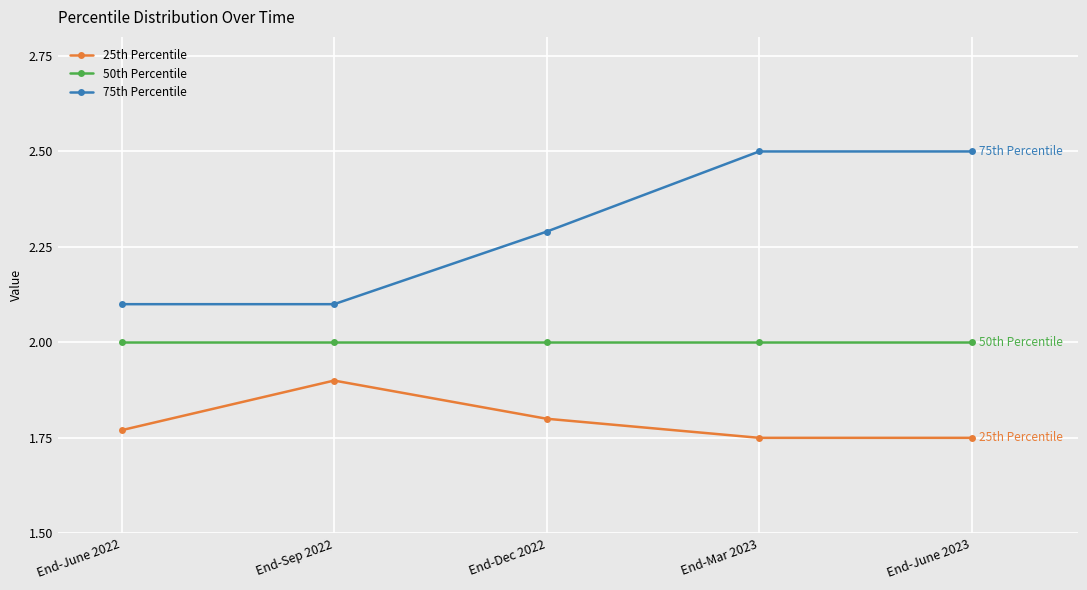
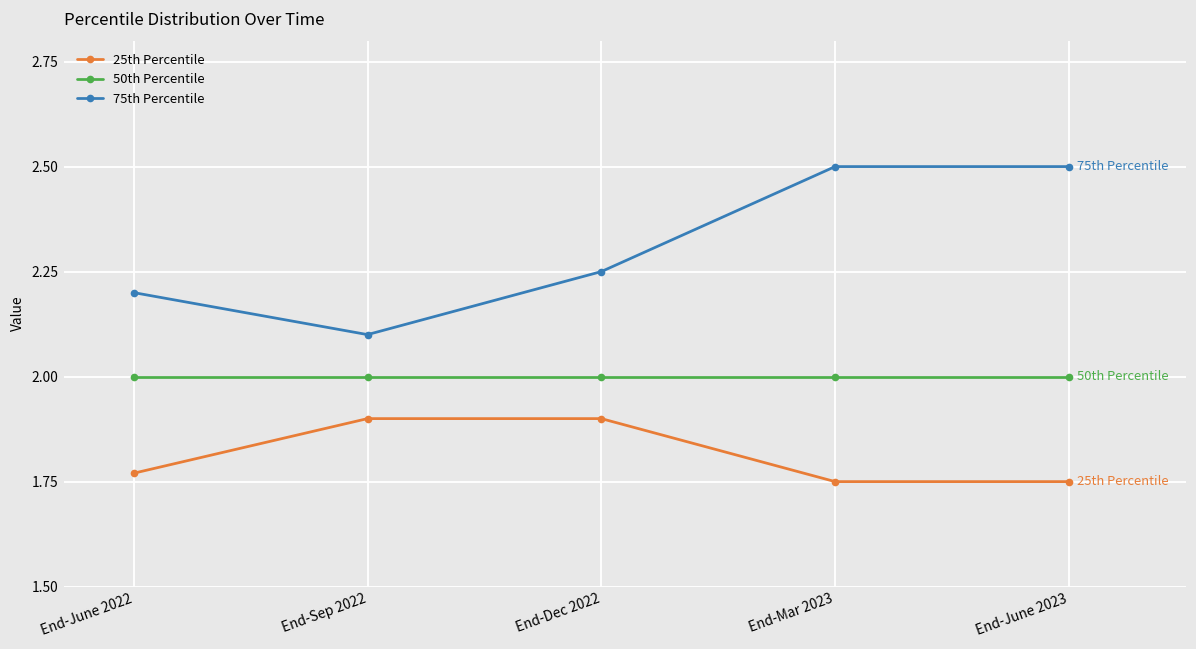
  {
    "25th Percentile": {
      "End-June 2022": 1.77,
      "End-Sep 2022": 1.9,
-     "End-Dec 2022": 1.8,
+     "End-Dec 2022": 1.9,
      "End-Mar 2023": 1.75
    },
    "50th Percentile": {
      "End-June 2022": 2.00,
      "End-Sep 2022": 2.00,
      "End-Dec 2022": 2.00,
      "End-Mar 2023": 2.00
    },
    "75th Percentile": {
-     "End-June 2022": 2.1,
+     "End-June 2022": 2.2,
      "End-Sep 2022": 2.10,
-     "End-Dec 2022": 2.29,
+     "End-Dec 2022": 2.25,
      "End-Mar 2023": 2.50
    }
  }
